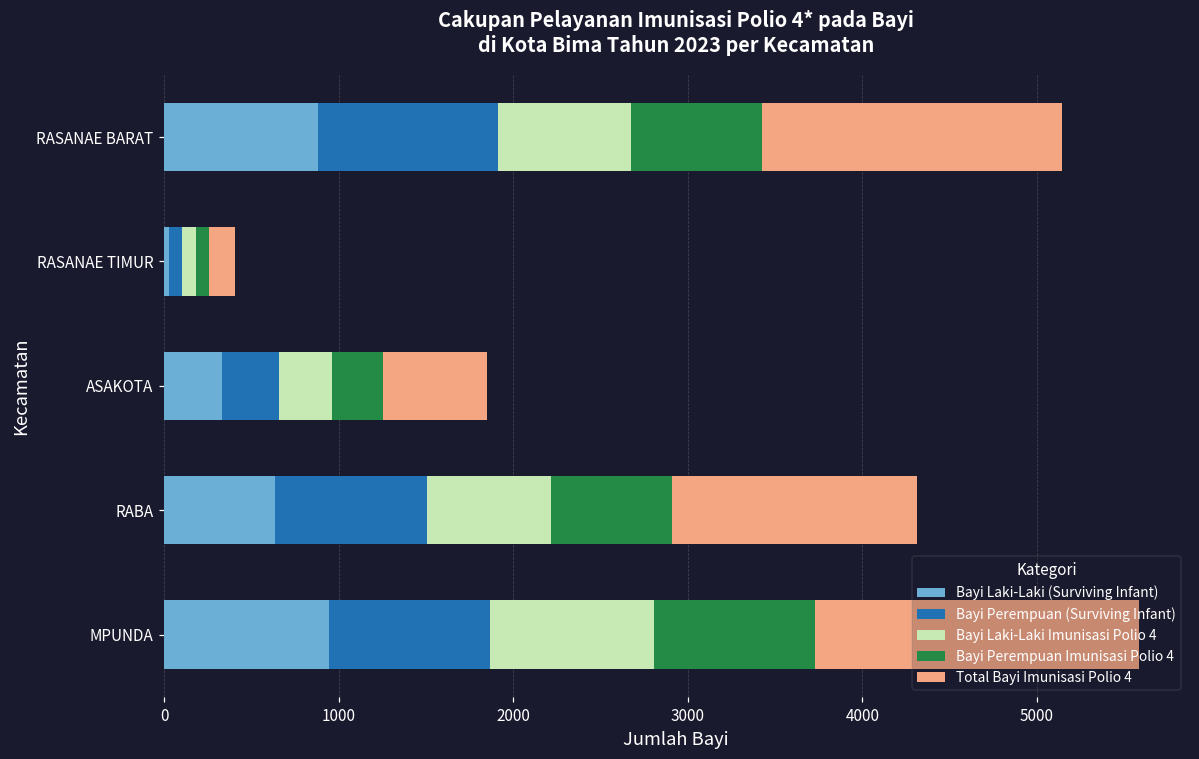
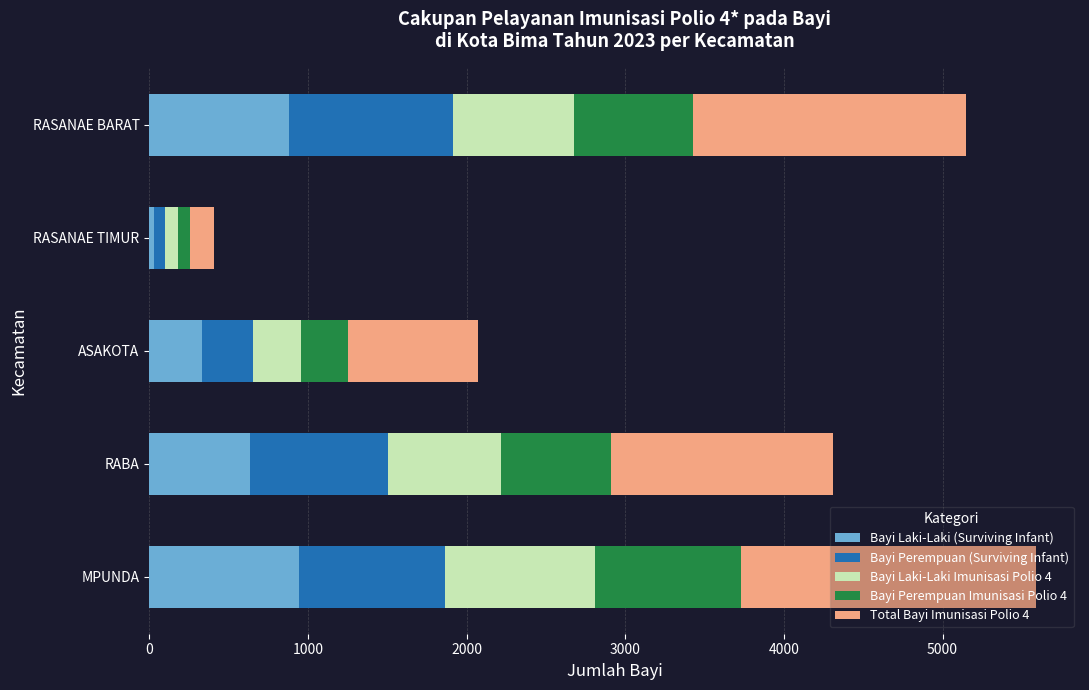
  {
    "Bayi Laki-Laki (Surviving Infant)": {
      "RASANAE BARAT": 880,
      "RASANAE TIMUR": 30,
      "ASAKOTA": 330,
      "RABA": 630,
      "MPUNDA": 950
    },
    "Bayi Perempuan (Surviving Infant)": {
      "RASANAE BARAT": 1030,
      "RASANAE TIMUR": 80,
      "ASAKOTA": 320,
      "RABA": 870,
      "MPUNDA": 920
    },
    "Bayi Laki-Laki Imunisasi Polio 4": {
      "RASANAE BARAT": 760,
      "RASANAE TIMUR": 80,
      "ASAKOTA": 300,
      "RABA": 710,
      "MPUNDA": 940
    },
    "Bayi Perempuan Imunisasi Polio 4": {
      "RASANAE BARAT": 750,
      "RASANAE TIMUR": 70,
      "ASAKOTA": 290,
      "RABA": 690,
      "MPUNDA": 920
    },
    "Total Bayi Imunisasi Polio 4": {
      "RASANAE BARAT": 1720,
      "RASANAE TIMUR": 150,
-     "ASAKOTA": 600,
+     "ASAKOTA": 820,
      "RABA": 1400
    }
  }
